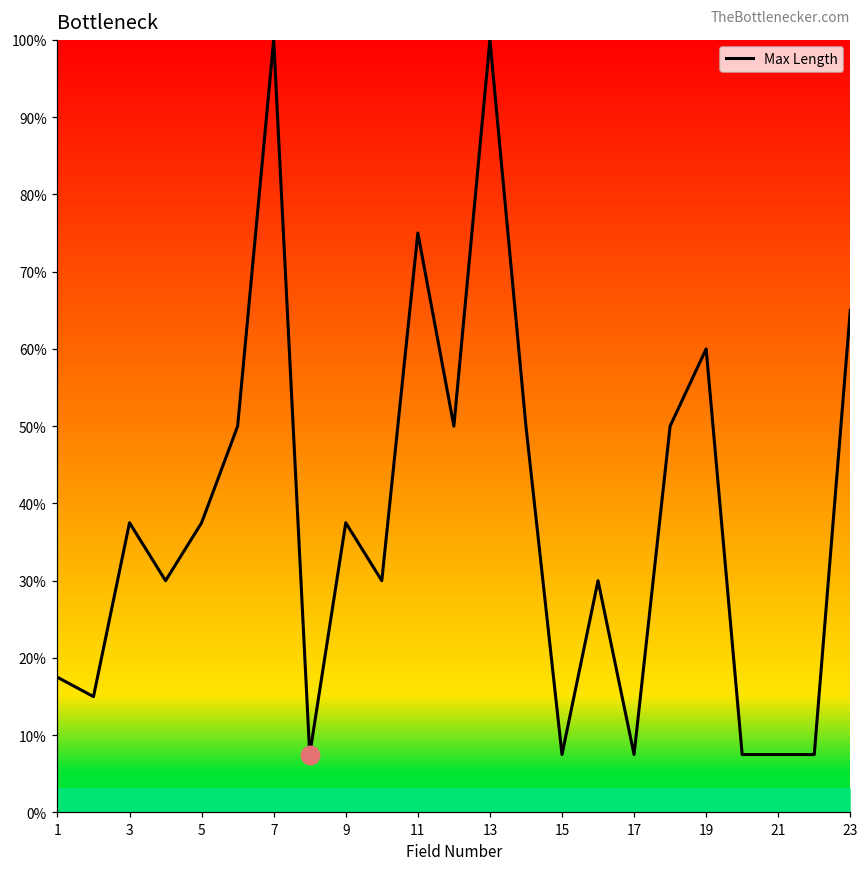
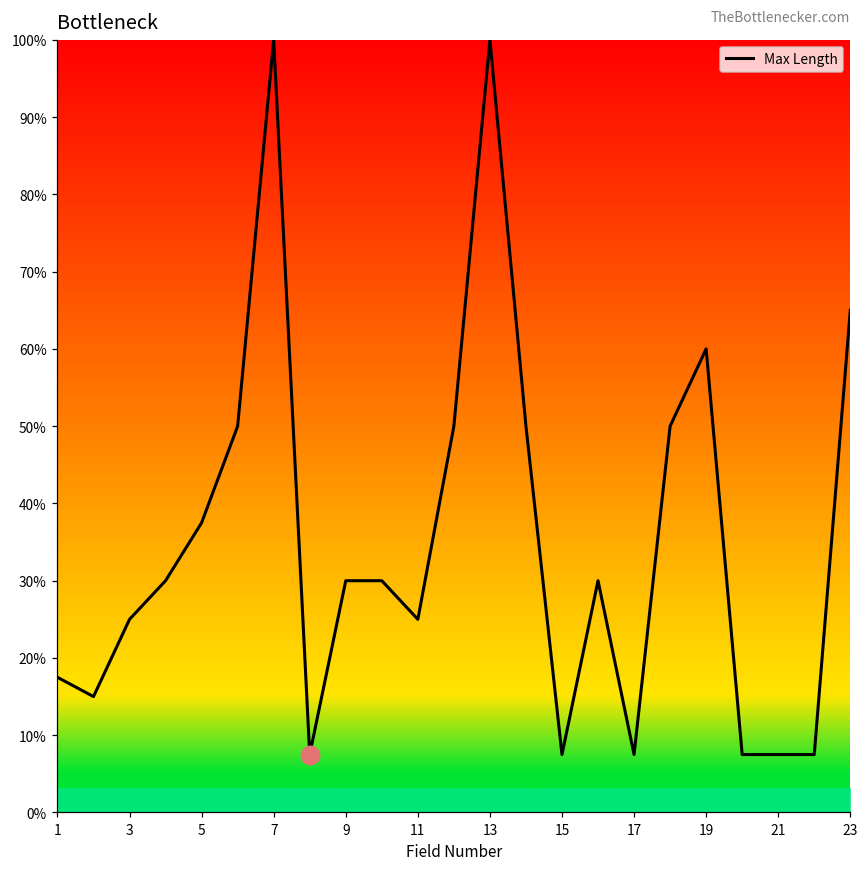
  {
    "Max Length": {
      "1": "18%",
-     "3": "38%",
+     "3": "25%",
      "5": "38%",
      "7": "100%",
-     "9": "38%",
-     "11": "75%",
+     "9": "30%",
+     "11": "25%",
      "13": "100%",
      "15": "8%",
      "17": "8%",
      "19": "60%",
      "21": "8%",
      "23": "65%"
    }
  }
